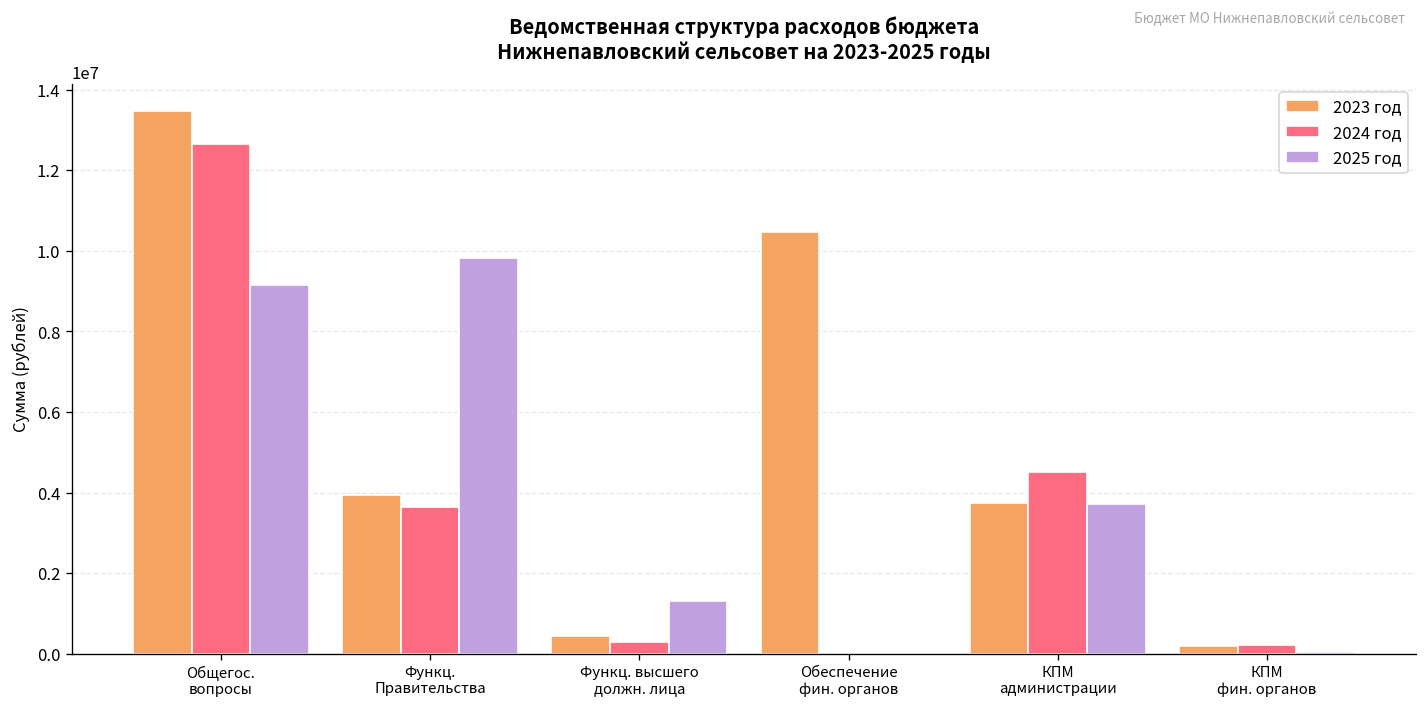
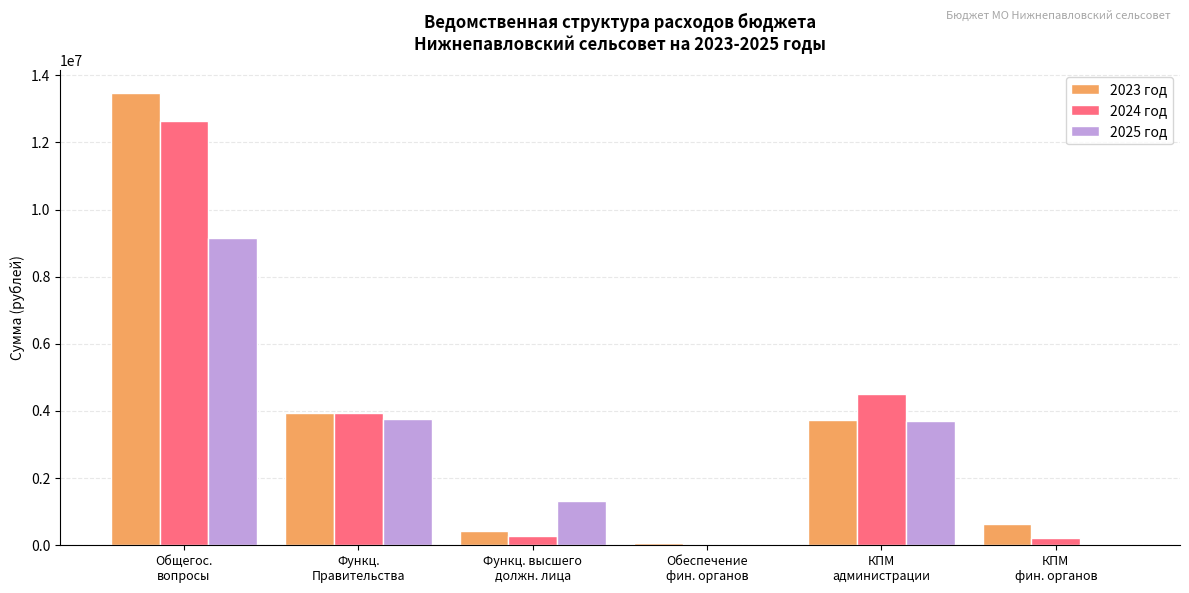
  {
    "2023 год": {
      "Общегос. вопросы": 13500000,
      "Функц. Правительства": 3900000,
      "Функц. высшего должн. лица": 400000,
-     "Обеспечение фин. органов": 10500000,
+     "Обеспечение фин. органов": 100000,
      "КПМ администрации": 3700000,
-     "КПМ фин. органов": 200000
+     "КПМ фин. органов": 600000
    },
    "2024 год": {
      "Общегос. вопросы": 12700000,
-     "Функц. Правительства": 3600000,
+     "Функц. Правительства": 3900000,
      "Функц. высшего должн. лица": 300000,
      "Обеспечение фин. органов": 0,
      "КПМ администрации": 4500000,
      "КПМ фин. органов": 200000
    },
    "2025 год": {
      "Общегос. вопросы": 9100000,
-     "Функц. Правительства": 9800000,
+     "Функц. Правительства": 3800000,
      "Функц. высшего должн. лица": 1300000,
      "Обеспечение фин. органов": 0,
      "КПМ администрации": 3700000
    }
  }
